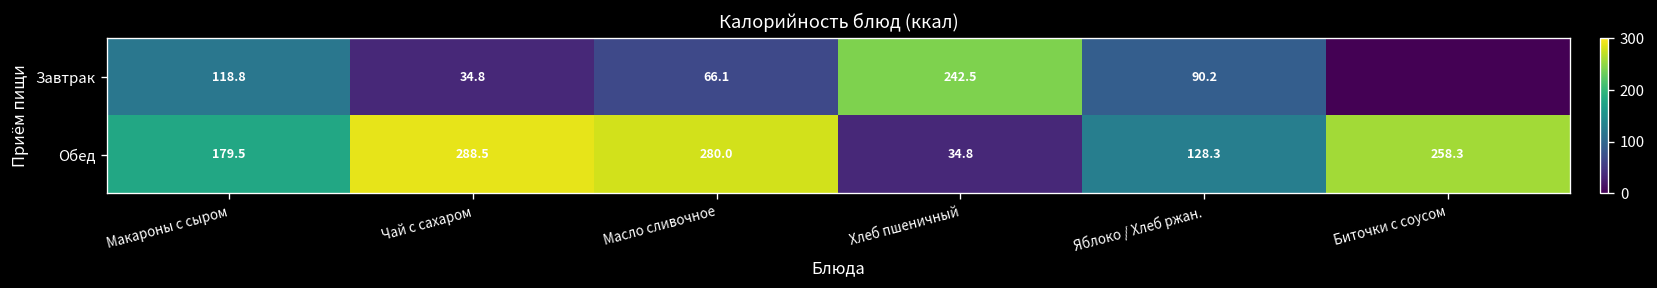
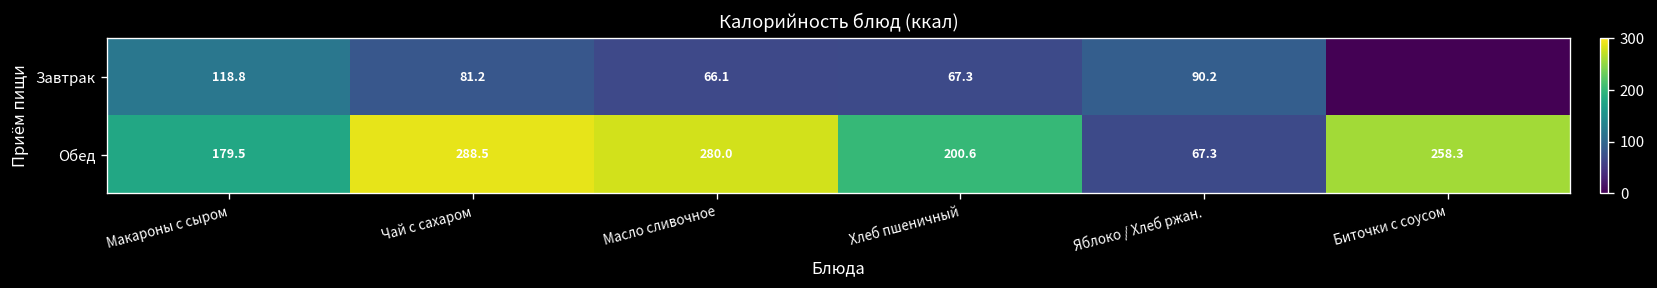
  {
    "Завтрак": {
      "Макароны с сыром": 118.8,
-     "Чай с сахаром": 34.8,
+     "Чай с сахаром": 81.2,
      "Масло сливочное": 66.1,
-     "Хлеб пшеничный": 242.5,
+     "Хлеб пшеничный": 67.3,
      "Яблоко / Хлеб ржан.": 90.2
    },
    "Обед": {
      "Макароны с сыром": 179.5,
      "Чай с сахаром": 288.5,
      "Масло сливочное": 280.0,
-     "Хлеб пшеничный": 34.8,
-     "Яблоко / Хлеб ржан.": 128.3,
+     "Хлеб пшеничный": 200.6,
+     "Яблоко / Хлеб ржан.": 67.3,
      "Биточки с соусом": 258.3
    }
  }
